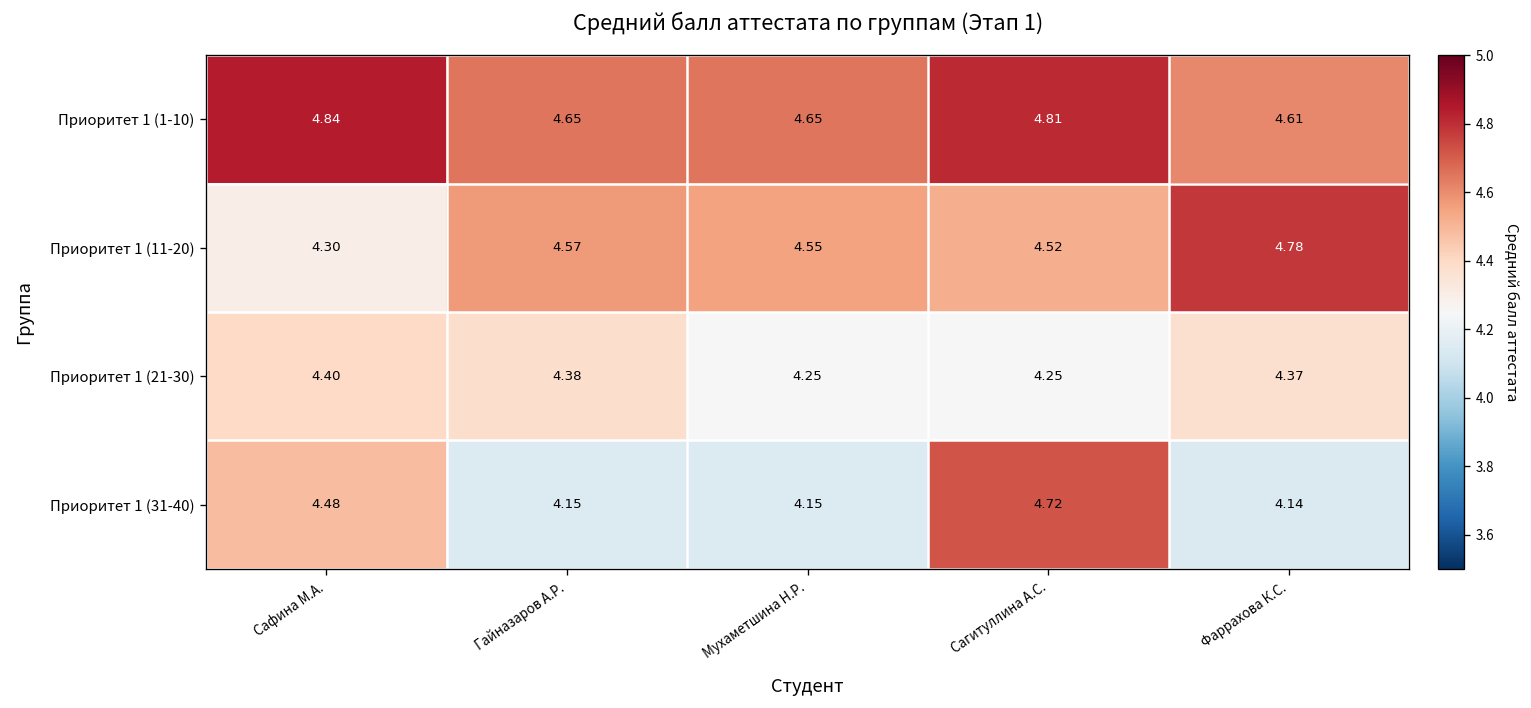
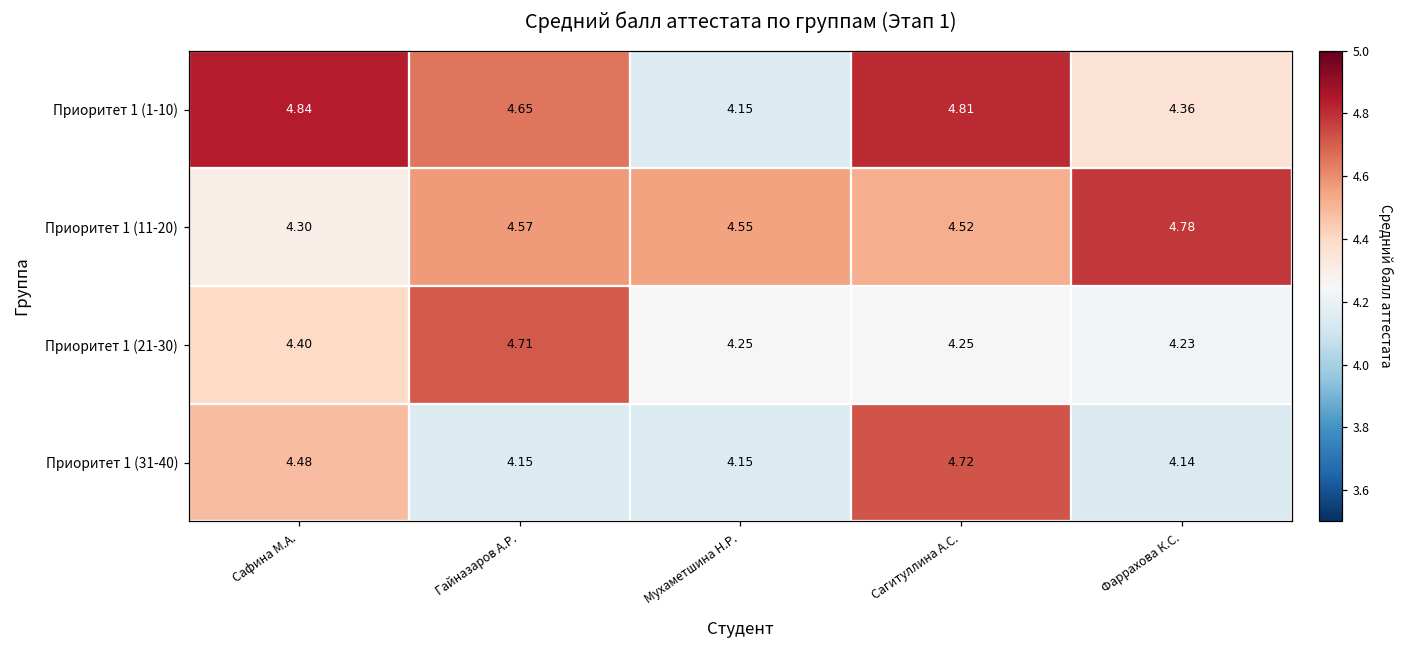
  {
    "Приоритет 1 (1-10)": {
      "Сафина М.А.": 4.84,
      "Гайназаров А.Р.": 4.65,
-     "Мухаметшина Н.Р.": 4.65,
+     "Мухаметшина Н.Р.": 4.15,
      "Сагитуллина А.С.": 4.81,
-     "Фаррахова К.С.": 4.61
+     "Фаррахова К.С.": 4.36
    },
    "Приоритет 1 (11-20)": {
      "Сафина М.А.": 4.30,
      "Гайназаров А.Р.": 4.57,
      "Мухаметшина Н.Р.": 4.55,
      "Сагитуллина А.С.": 4.52,
      "Фаррахова К.С.": 4.78
    },
    "Приоритет 1 (21-30)": {
      "Сафина М.А.": 4.40,
-     "Гайназаров А.Р.": 4.38,
+     "Гайназаров А.Р.": 4.71,
      "Мухаметшина Н.Р.": 4.25,
      "Сагитуллина А.С.": 4.25,
-     "Фаррахова К.С.": 4.37
+     "Фаррахова К.С.": 4.23
    },
    "Приоритет 1 (31-40)": {
      "Сафина М.А.": 4.48,
      "Гайназаров А.Р.": 4.15,
      "Мухаметшина Н.Р.": 4.15,
      "Сагитуллина А.С.": 4.72,
      "Фаррахова К.С.": 4.14
    }
  }
